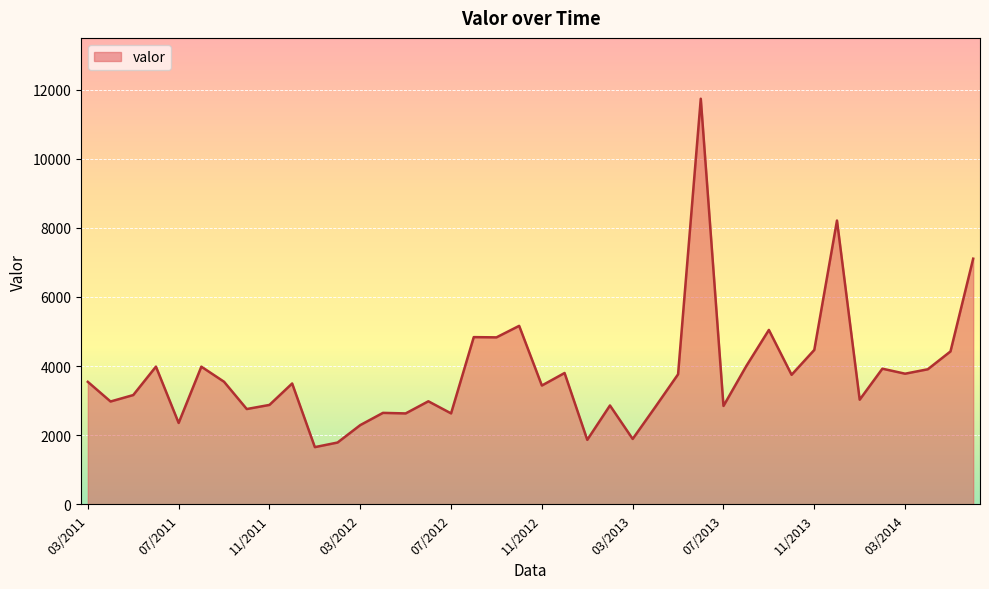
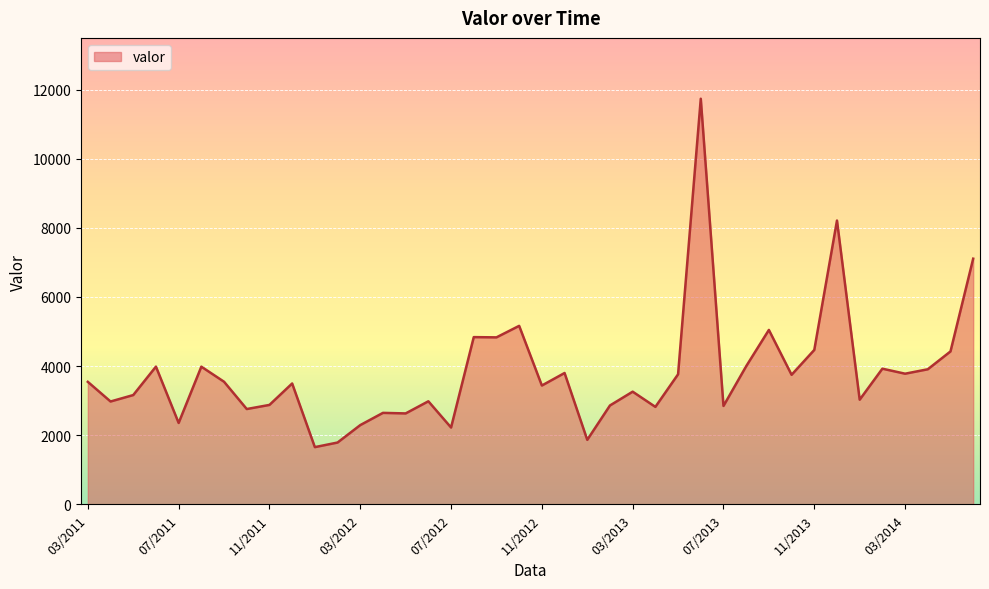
  {
    "03/2011": 3500,
    "07/2011": 2400,
    "11/2011": 2900,
    "03/2012": 2300,
-   "07/2012": 2600,
+   "07/2012": 2200,
    "11/2012": 3400,
-   "03/2013": 1900,
+   "03/2013": 3300,
    "07/2013": 2800,
    "11/2013": 4500,
    "03/2014": 3800
  }
